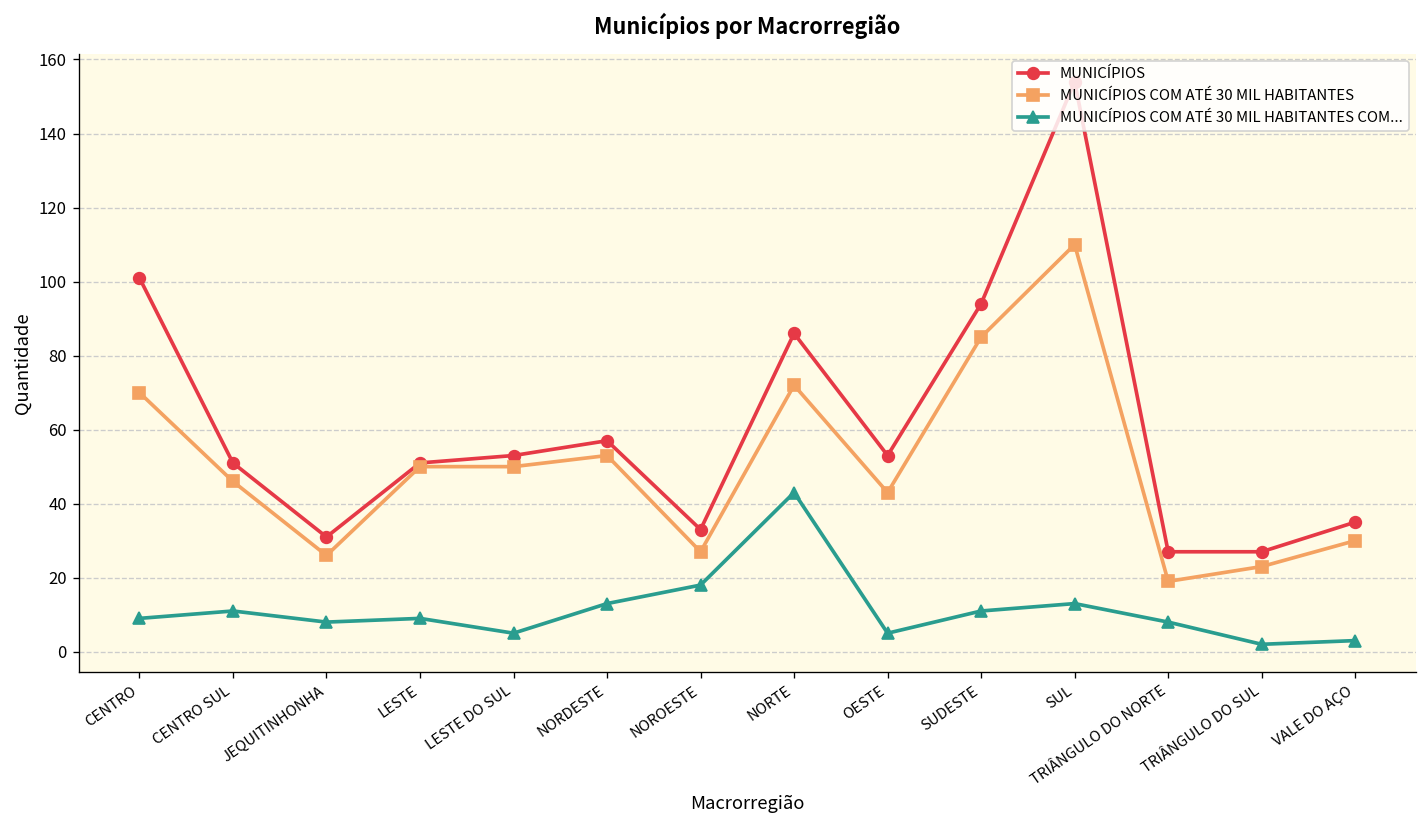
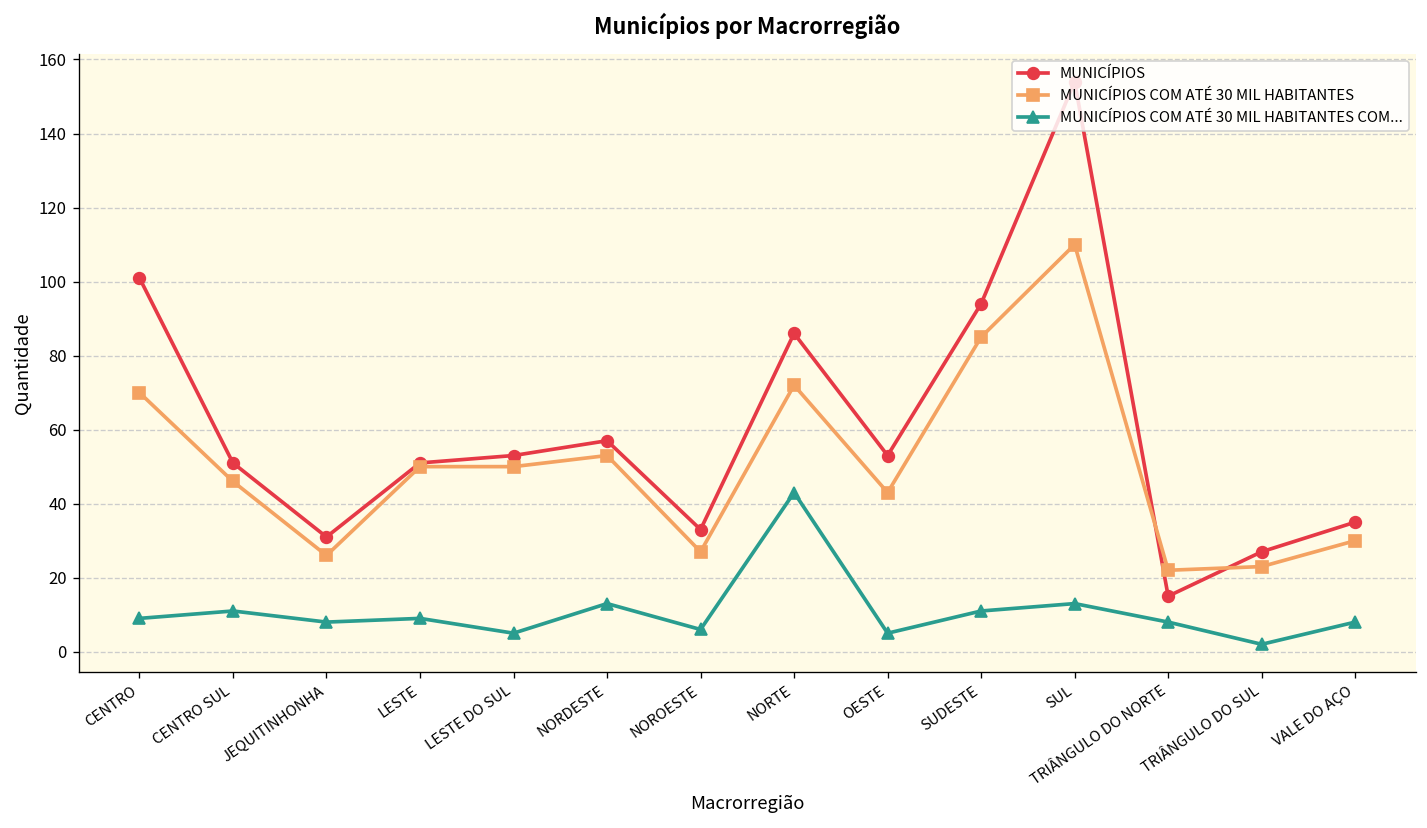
  {
    "MUNICÍPIOS": {
      "CENTRO": 101,
      "CENTRO SUL": 51,
      "JEQUITINHONHA": 31,
      "LESTE": 51,
      "LESTE DO SUL": 53,
      "NORDESTE": 57,
      "NOROESTE": 33,
      "NORTE": 86,
      "OESTE": 53,
      "SUDESTE": 94,
-     "TRIÂNGULO DO NORTE": 27,
+     "TRIÂNGULO DO NORTE": 15,
      "TRIÂNGULO DO SUL": 27,
      "VALE DO AÇO": 35
    },
    "MUNICÍPIOS COM ATÉ 30 MIL HABITANTES": {
      "CENTRO": 70,
      "CENTRO SUL": 46,
      "JEQUITINHONHA": 26,
      "LESTE": 50,
      "LESTE DO SUL": 50,
      "NORDESTE": 53,
      "NOROESTE": 27,
      "NORTE": 72,
      "OESTE": 43,
      "SUDESTE": 85,
      "SUL": 110,
-     "TRIÂNGULO DO NORTE": 19,
+     "TRIÂNGULO DO NORTE": 22,
      "TRIÂNGULO DO SUL": 23,
      "VALE DO AÇO": 30
    },
    "MUNICÍPIOS COM ATÉ 30 MIL HABITANTES COM...": {
      "CENTRO": 9,
      "CENTRO SUL": 11,
      "JEQUITINHONHA": 8,
      "LESTE": 9,
      "LESTE DO SUL": 5,
      "NORDESTE": 13,
-     "NOROESTE": 18,
+     "NOROESTE": 6,
      "NORTE": 43,
      "OESTE": 5,
      "SUDESTE": 11,
      "SUL": 13,
      "TRIÂNGULO DO NORTE": 8,
      "TRIÂNGULO DO SUL": 2,
-     "VALE DO AÇO": 3
+     "VALE DO AÇO": 8
    }
  }
